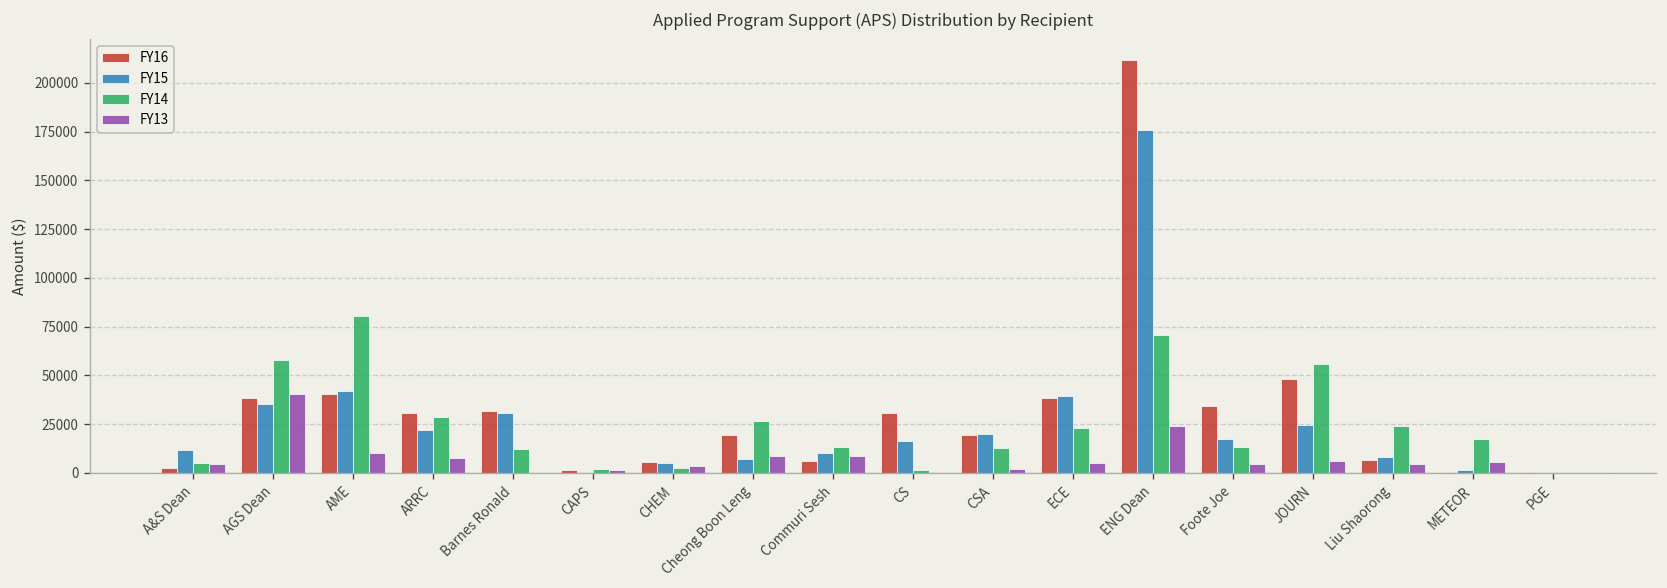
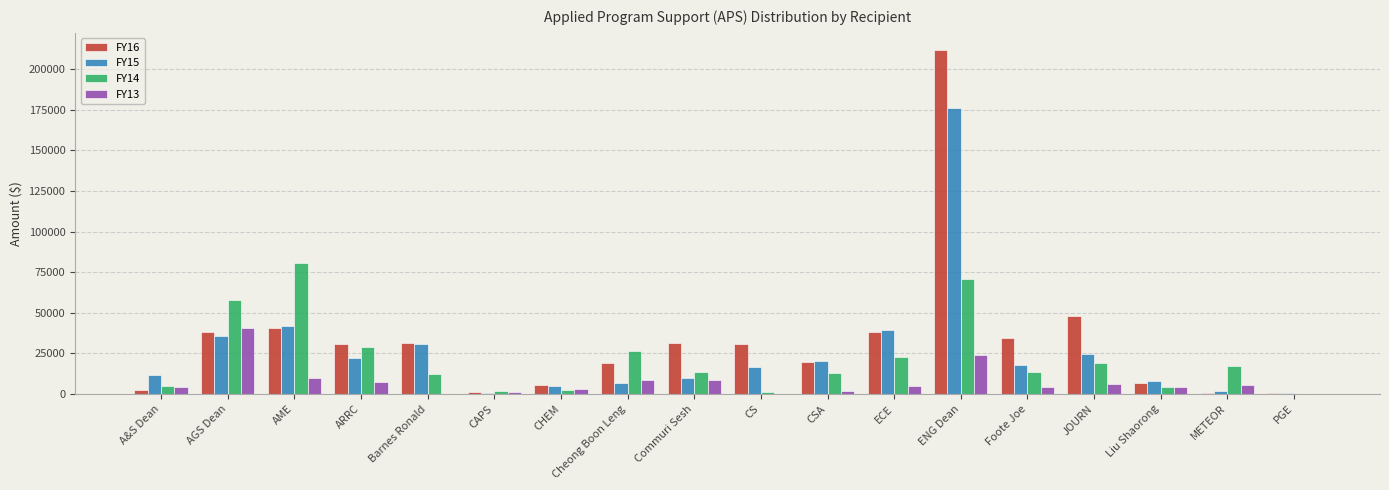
  {
    "FY16": {
      "A&S Dean": 3000,
      "AGS Dean": 38000,
      "AME": 41000,
      "ARRC": 31000,
      "Barnes Ronald": 32000,
      "CHEM": 6000,
      "Cheong Boon Leng": 19000,
-     "Commuri Sesh": 6000,
+     "Commuri Sesh": 32000,
      "CS": 31000,
      "CSA": 20000,
      "ECE": 38000,
      "ENG Dean": 212000,
      "Foote Joe": 35000,
      "JOURN": 48000,
      "Liu Shaorong": 7000
    },
    "FY15": {
      "A&S Dean": 12000,
      "AGS Dean": 36000,
      "AME": 42000,
      "ARRC": 22000,
      "Barnes Ronald": 31000,
      "CHEM": 5000,
      "Cheong Boon Leng": 7000,
      "Commuri Sesh": 10000,
      "CS": 17000,
      "CSA": 20000,
      "ECE": 39000,
      "ENG Dean": 176000,
      "Foote Joe": 18000,
      "JOURN": 25000,
      "Liu Shaorong": 8000,
      "METEOR": 2000
    },
    "FY14": {
      "A&S Dean": 5000,
      "AGS Dean": 58000,
      "AME": 81000,
      "ARRC": 29000,
      "Barnes Ronald": 12000,
      "CAPS": 2000,
      "CHEM": 3000,
      "Cheong Boon Leng": 27000,
      "Commuri Sesh": 13000,
      "CSA": 13000,
      "ECE": 23000,
      "ENG Dean": 71000,
      "Foote Joe": 14000,
-     "JOURN": 56000,
-     "Liu Shaorong": 24000,
+     "JOURN": 19000,
+     "Liu Shaorong": 5000,
      "METEOR": 18000
    },
    "FY13": {
      "A&S Dean": 5000,
      "AGS Dean": 41000,
      "AME": 10000,
      "ARRC": 7000,
      "Barnes Ronald": 0,
      "CHEM": 3000,
      "Cheong Boon Leng": 9000,
      "Commuri Sesh": 8000,
      "CS": 0,
      "CSA": 2000,
      "ECE": 5000,
      "ENG Dean": 24000,
      "Foote Joe": 4000,
      "JOURN": 6000,
      "Liu Shaorong": 4000,
      "METEOR": 5000,
      "PGE": 0
    }
  }
